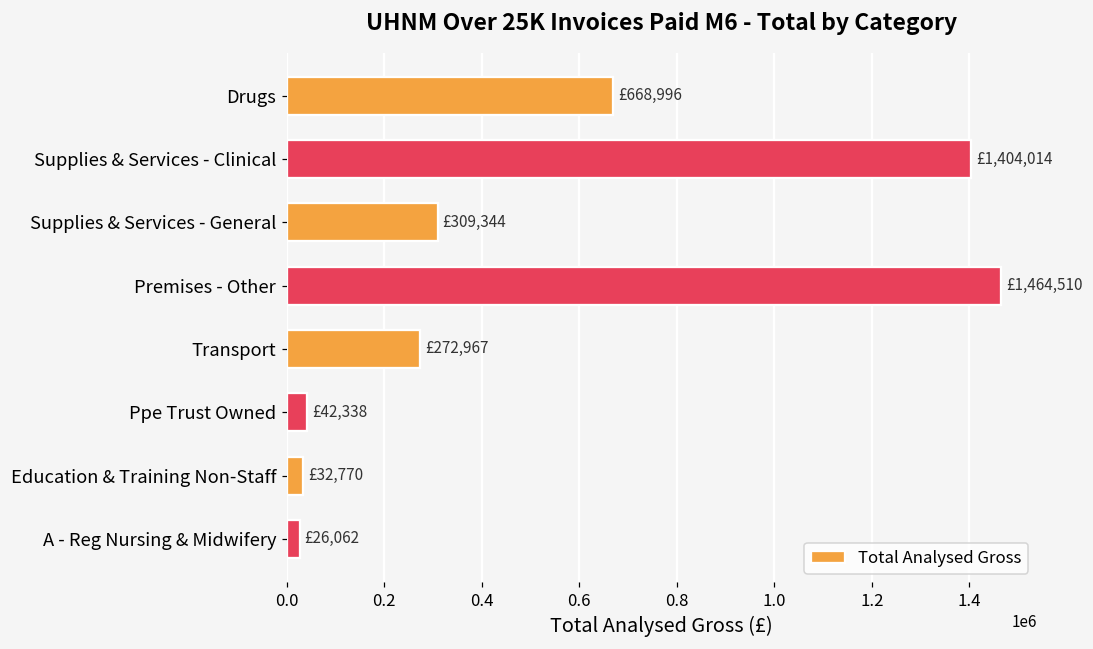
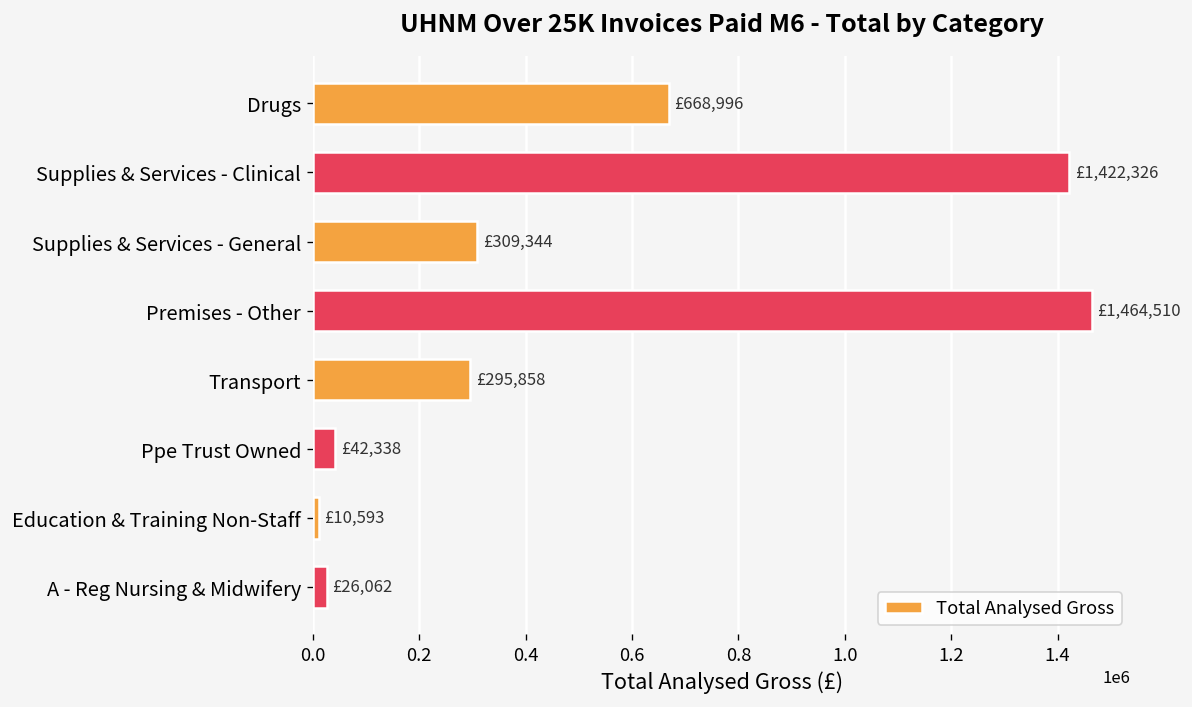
  {
    "Drugs": "£668,996",
-   "Supplies & Services - Clinical": "£1,404,014",
+   "Supplies & Services - Clinical": "£1,422,326",
    "Supplies & Services - General": "£309,344",
    "Premises - Other": "£1,464,510",
-   "Transport": "£272,967",
+   "Transport": "£295,858",
    "Ppe Trust Owned": "£42,338",
-   "Education & Training Non-Staff": "£32,770",
+   "Education & Training Non-Staff": "£10,593",
    "A - Reg Nursing & Midwifery": "£26,062"
  }
